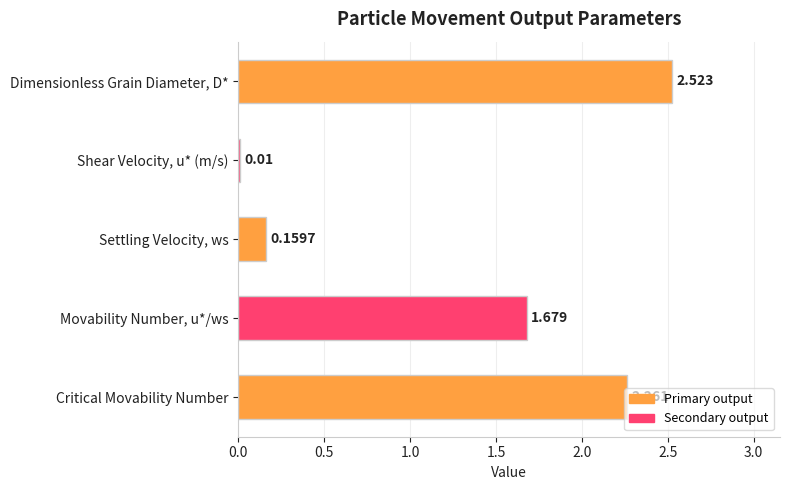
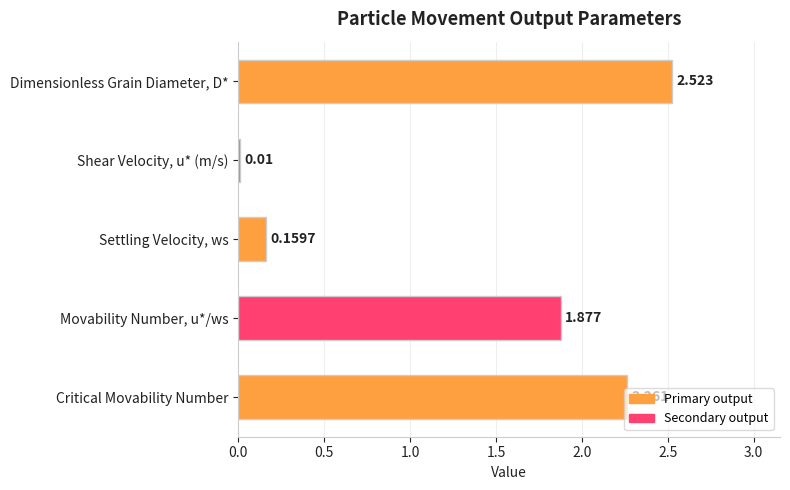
  {
    "Dimensionless Grain Diameter, D*": 2.523,
    "Shear Velocity, u* (m/s)": 0.01,
    "Settling Velocity, ws": 0.1597,
-   "Movability Number, u*/ws": 1.679
+   "Movability Number, u*/ws": 1.877
  }
